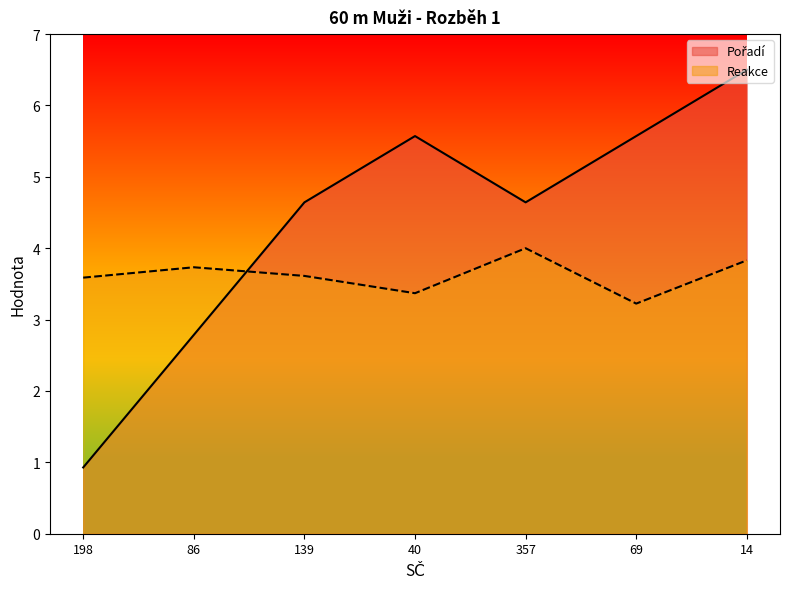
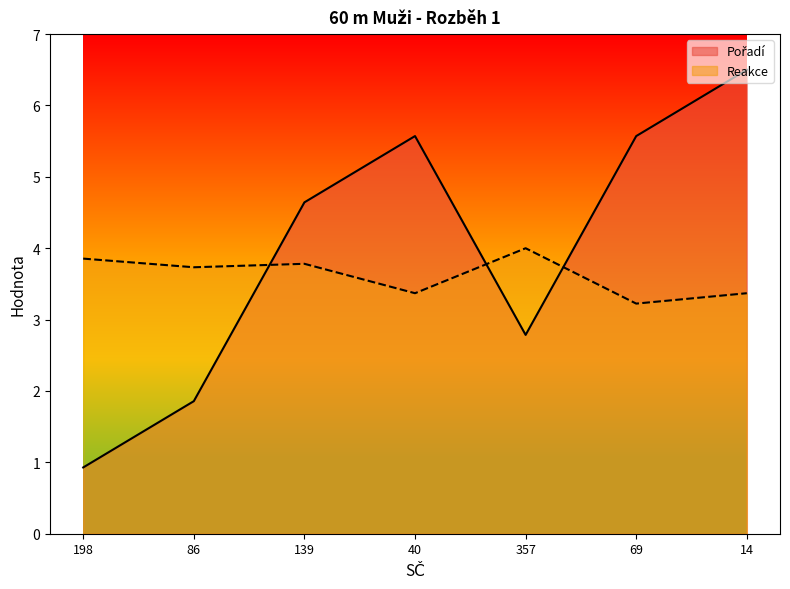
  {
    "Pořadí": {
      "198": 0.9,
-     "86": 2.8,
+     "86": 1.9,
      "139": 4.6,
      "40": 5.6,
-     "357": 4.6,
+     "357": 2.8,
      "69": 5.6
    },
    "Reakce": {
-     "198": 3.6,
+     "198": 3.9,
      "86": 3.7,
-     "139": 3.6,
+     "139": 3.8,
      "40": 3.4,
      "357": 4.0,
      "69": 3.2,
-     "14": 3.8
+     "14": 3.4
    }
  }
